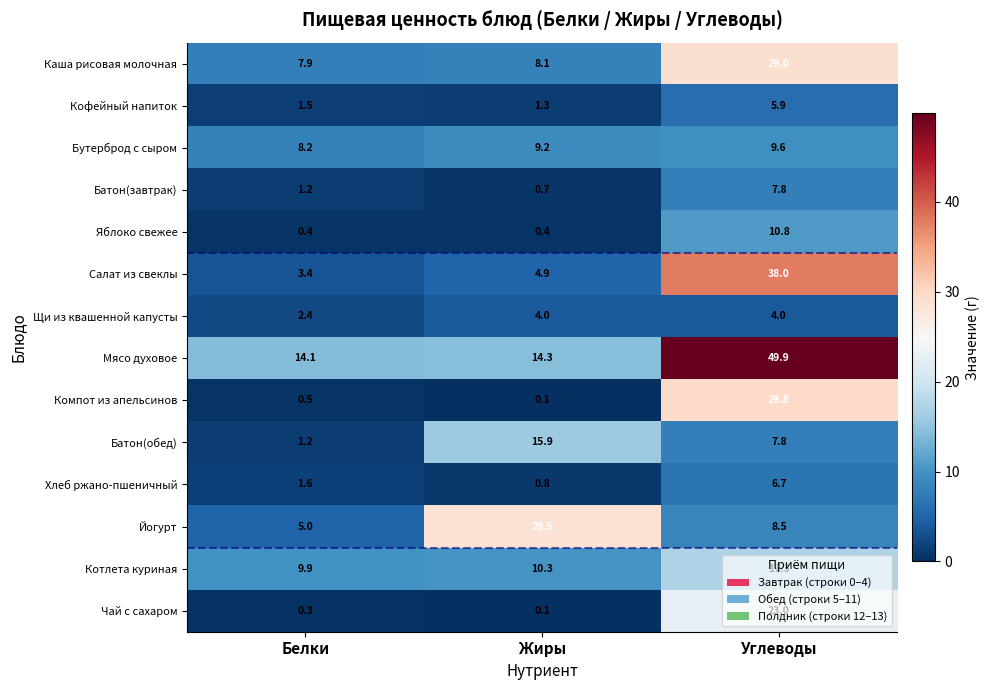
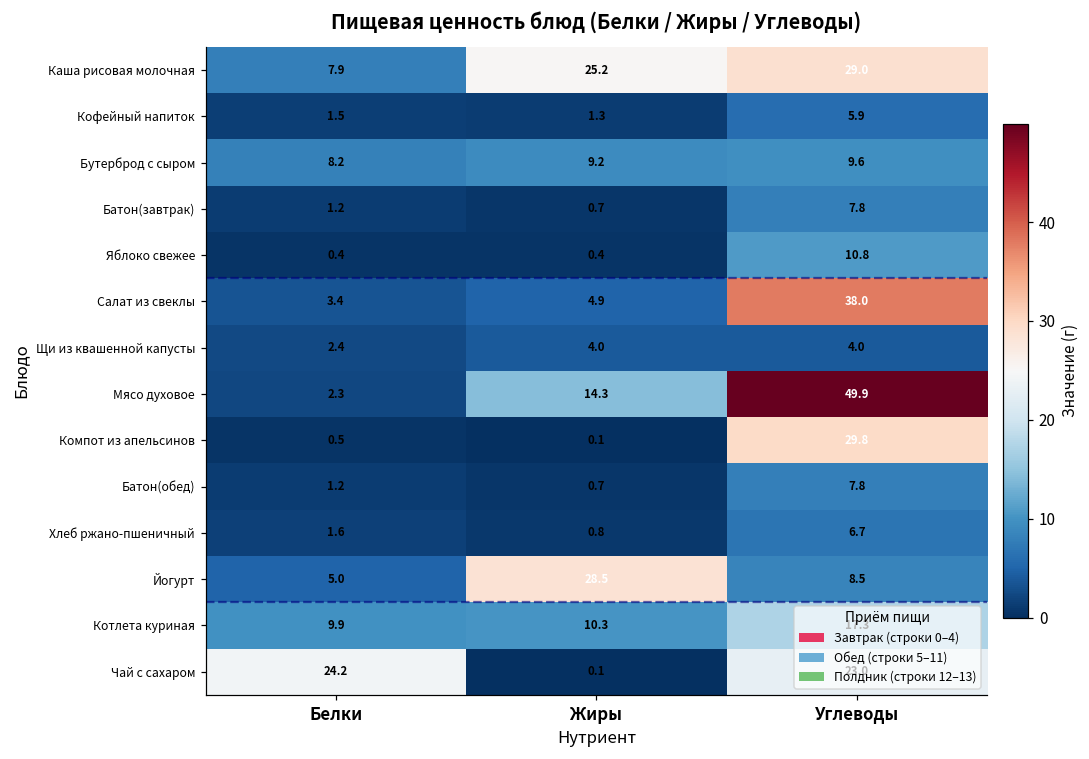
  {
    "Каша рисовая молочная": {
      "Белки": 7.9,
-     "Жиры": 8.1
+     "Жиры": 25.2
    },
    "Кофейный напиток": {
      "Белки": 1.5,
      "Жиры": 1.3,
      "Углеводы": 5.9
    },
    "Бутерброд с сыром": {
      "Белки": 8.2,
      "Жиры": 9.2,
      "Углеводы": 9.6
    },
    "Батон(завтрак)": {
      "Белки": 1.2,
      "Жиры": 0.7,
      "Углеводы": 7.8
    },
    "Яблоко свежее": {
      "Белки": 0.4,
      "Жиры": 0.4,
      "Углеводы": 10.8
    },
    "Салат из свеклы": {
      "Белки": 3.4,
      "Жиры": 4.9,
      "Углеводы": 38.0
    },
    "Щи из квашенной капусты": {
      "Белки": 2.4,
      "Жиры": 4.0,
      "Углеводы": 4.0
    },
    "Мясо духовое": {
-     "Белки": 14.1,
+     "Белки": 2.3,
      "Жиры": 14.3,
      "Углеводы": 49.9
    },
    "Компот из апельсинов": {
      "Белки": 0.5,
      "Жиры": 0.1,
      "Углеводы": 29.8
    },
    "Батон(обед)": {
      "Белки": 1.2,
-     "Жиры": 15.9,
+     "Жиры": 0.7,
      "Углеводы": 7.8
    },
    "Хлеб ржано-пшеничный": {
      "Белки": 1.6,
      "Жиры": 0.8,
      "Углеводы": 6.7
    },
    "Йогурт": {
      "Белки": 5.0,
      "Углеводы": 8.5
    },
    "Котлета куриная": {
      "Белки": 9.9,
      "Жиры": 10.3
    },
    "Чай с сахаром": {
-     "Белки": 0.3,
+     "Белки": 24.2,
      "Жиры": 0.1
    }
  }
